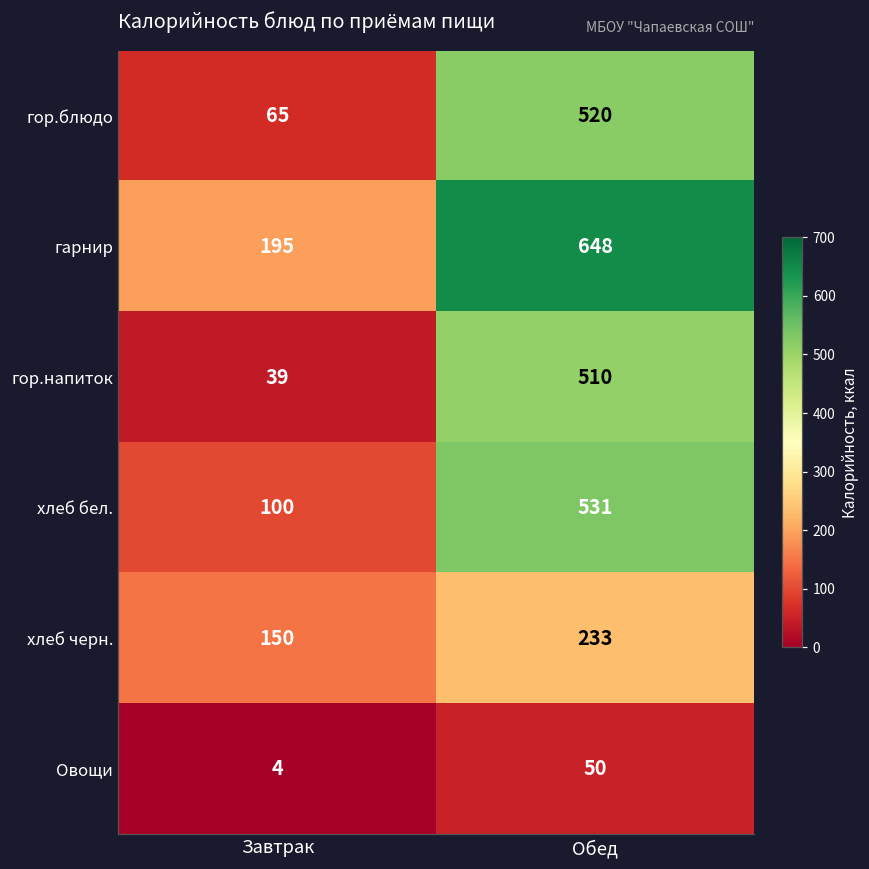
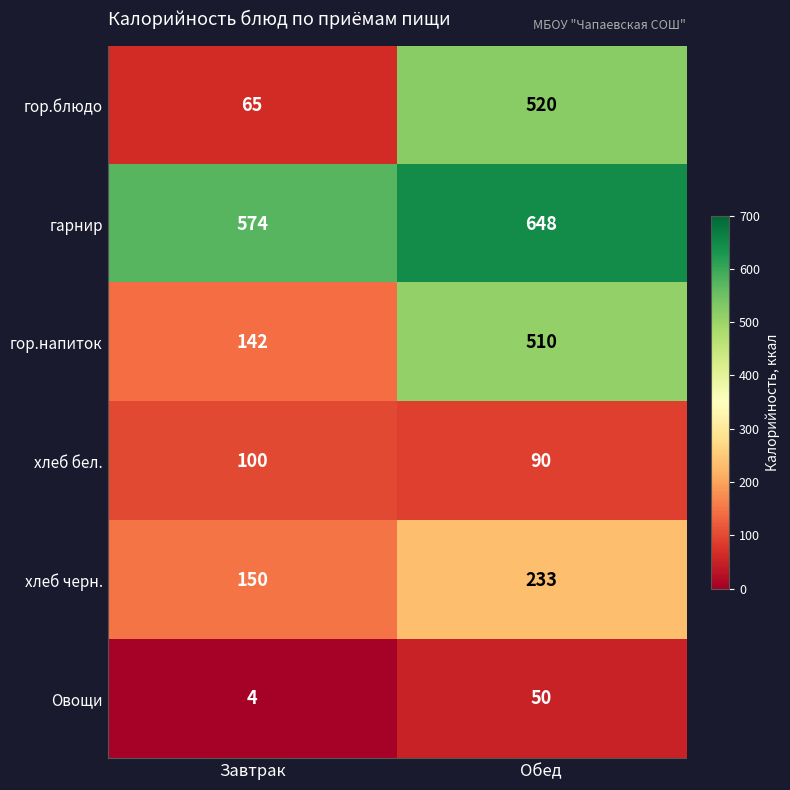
  {
    "гор.блюдо": {
      "Завтрак": 65,
      "Обед": 520
    },
    "гарнир": {
-     "Завтрак": 195,
+     "Завтрак": 574,
      "Обед": 648
    },
    "гор.напиток": {
-     "Завтрак": 39,
+     "Завтрак": 142,
      "Обед": 510
    },
    "хлеб бел.": {
      "Завтрак": 100,
-     "Обед": 531
+     "Обед": 90
    },
    "хлеб черн.": {
      "Завтрак": 150,
      "Обед": 233
    },
    "Овощи": {
      "Завтрак": 4,
      "Обед": 50
    }
  }
